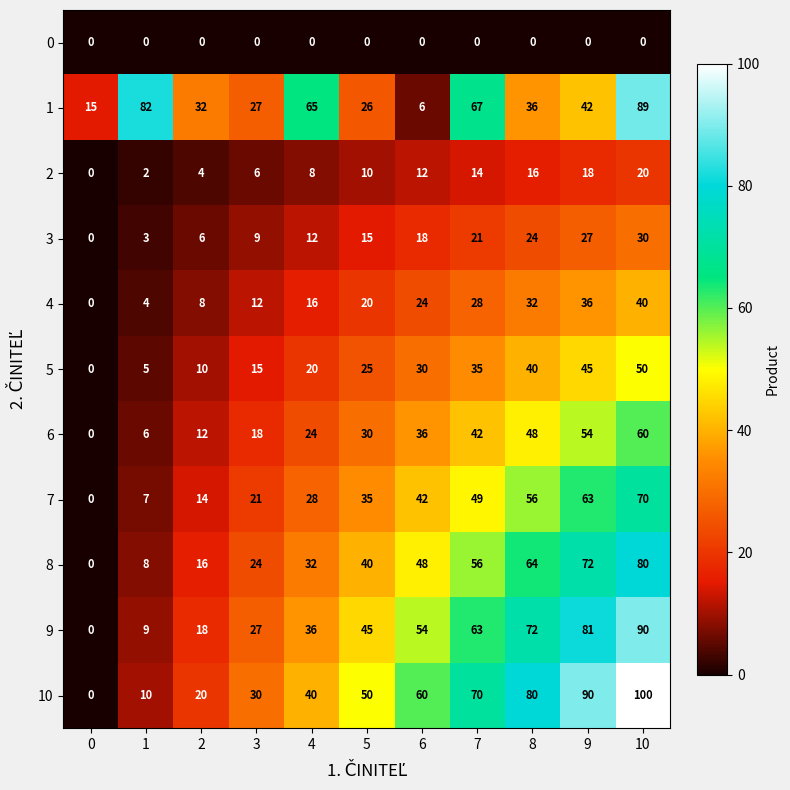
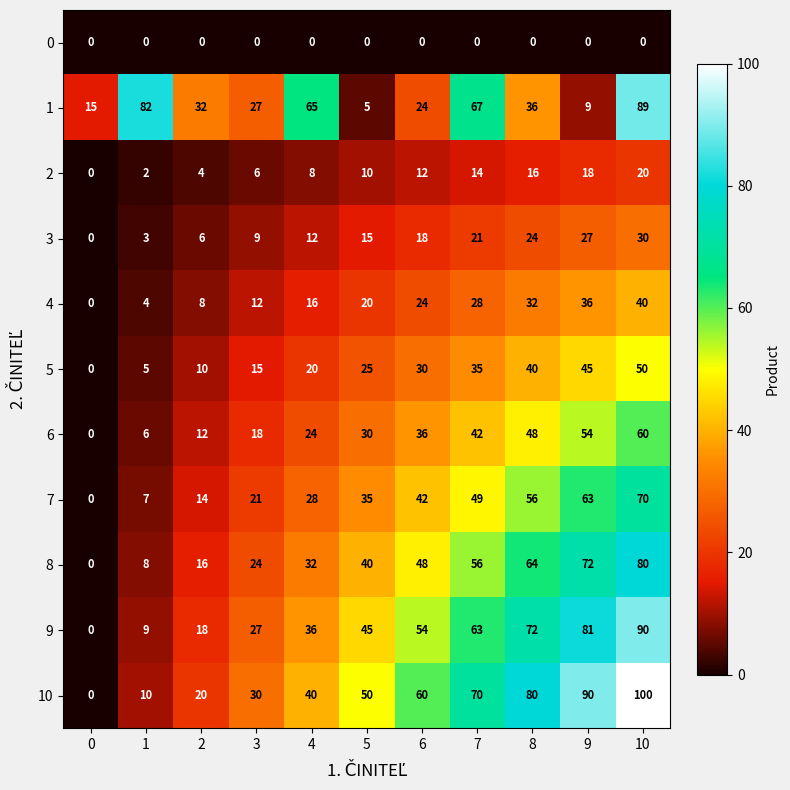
  {
    "0": {
      "0": 0,
      "1": 0,
      "2": 0,
      "3": 0,
      "4": 0,
      "5": 0,
      "6": 0,
      "7": 0,
      "8": 0,
      "9": 0,
      "10": 0
    },
    "1": {
      "0": 15,
      "1": 82,
      "2": 32,
      "3": 27,
      "4": 65,
-     "5": 26,
-     "6": 6,
+     "5": 5,
+     "6": 24,
      "7": 67,
      "8": 36,
-     "9": 42,
+     "9": 9,
      "10": 89
    },
    "2": {
      "0": 0,
      "1": 2,
      "2": 4,
      "3": 6,
      "4": 8,
      "5": 10,
      "6": 12,
      "7": 14,
      "8": 16,
      "9": 18,
      "10": 20
    },
    "3": {
      "0": 0,
      "1": 3,
      "2": 6,
      "3": 9,
      "4": 12,
      "5": 15,
      "6": 18,
      "7": 21,
      "8": 24,
      "9": 27,
      "10": 30
    },
    "4": {
      "0": 0,
      "1": 4,
      "2": 8,
      "3": 12,
      "4": 16,
      "5": 20,
      "6": 24,
      "7": 28,
      "8": 32,
      "9": 36,
      "10": 40
    },
    "5": {
      "0": 0,
      "1": 5,
      "2": 10,
      "3": 15,
      "4": 20,
      "5": 25,
      "6": 30,
      "7": 35,
      "8": 40,
      "9": 45,
      "10": 50
    },
    "6": {
      "0": 0,
      "1": 6,
      "2": 12,
      "3": 18,
      "4": 24,
      "5": 30,
      "6": 36,
      "7": 42,
      "8": 48,
      "9": 54,
      "10": 60
    },
    "7": {
      "0": 0,
      "1": 7,
      "2": 14,
      "3": 21,
      "4": 28,
      "5": 35,
      "6": 42,
      "7": 49,
      "8": 56,
      "9": 63,
      "10": 70
    },
    "8": {
      "0": 0,
      "1": 8,
      "2": 16,
      "3": 24,
      "4": 32,
      "5": 40,
      "6": 48,
      "7": 56,
      "8": 64,
      "9": 72,
      "10": 80
    },
    "9": {
      "0": 0,
      "1": 9,
      "2": 18,
      "3": 27,
      "4": 36,
      "5": 45,
      "6": 54,
      "7": 63,
      "8": 72,
      "9": 81,
      "10": 90
    },
    "10": {
      "0": 0,
      "1": 10,
      "2": 20,
      "3": 30,
      "4": 40,
      "5": 50,
      "6": 60,
      "7": 70,
      "8": 80,
      "9": 90,
      "10": 100
    }
  }
